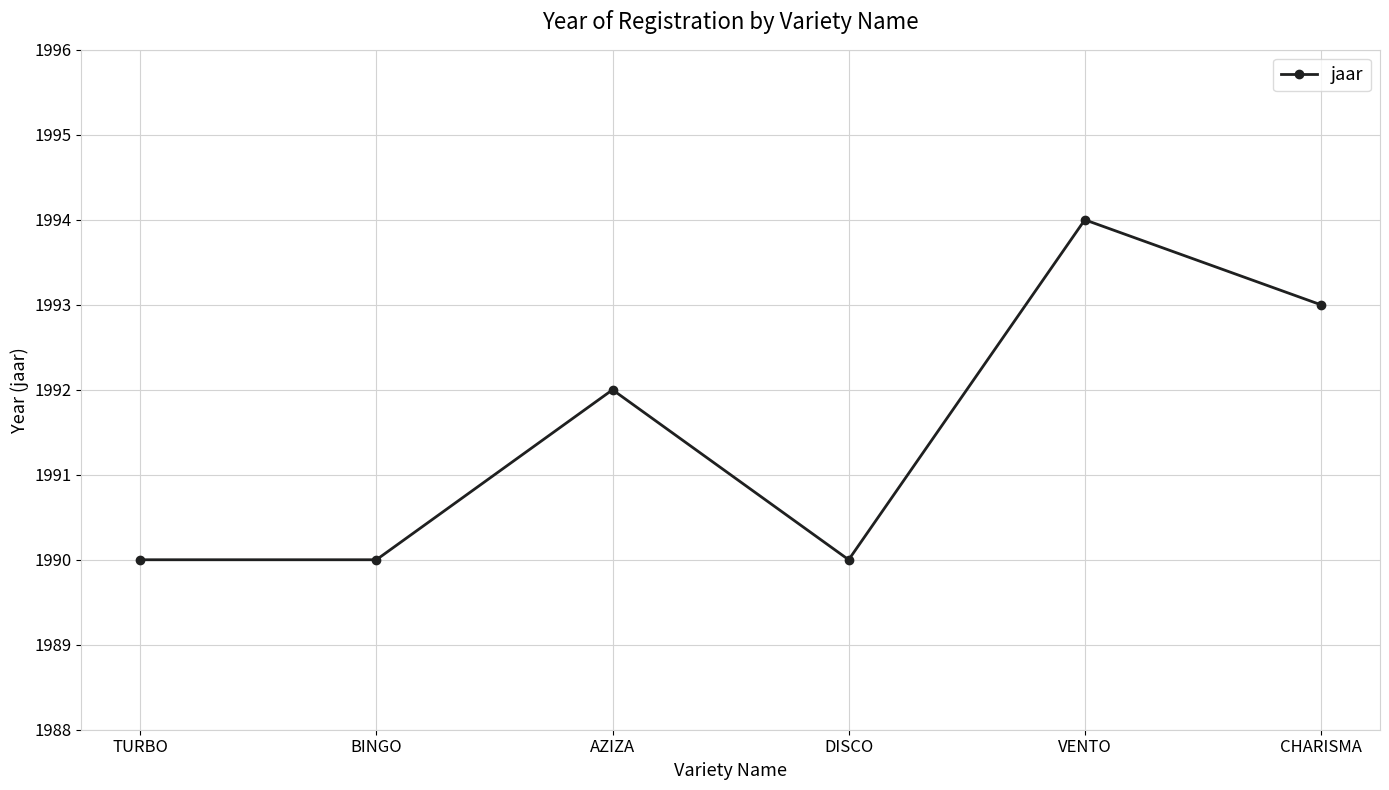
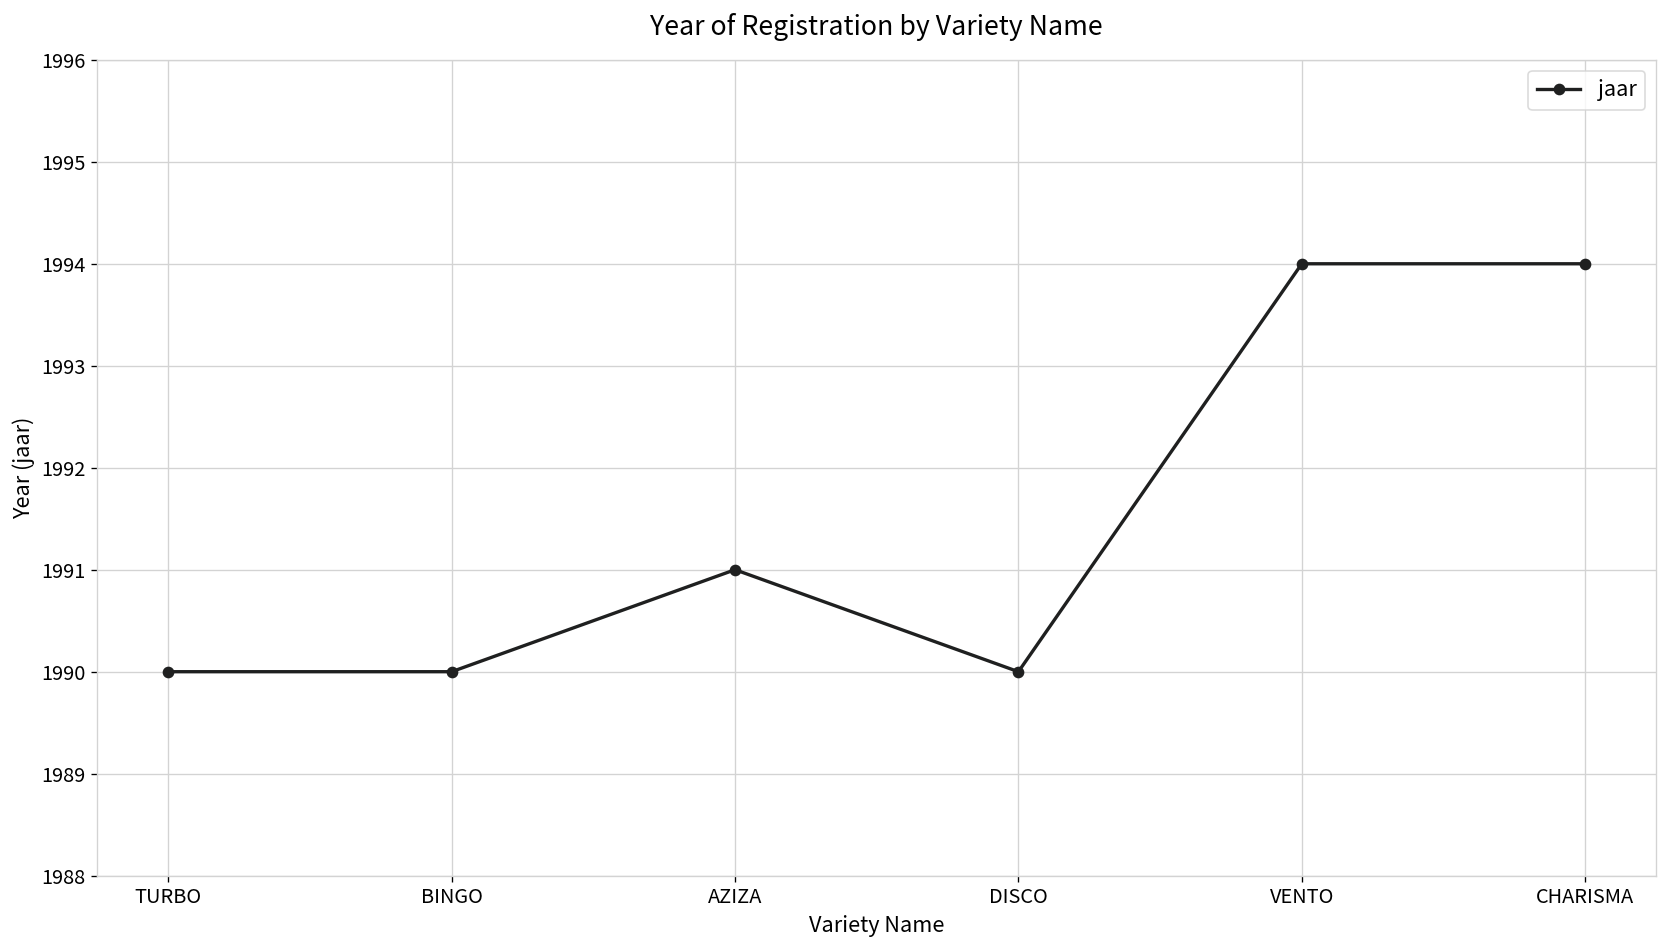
  {
    "TURBO": 1990,
    "BINGO": 1990,
-   "AZIZA": 1992,
+   "AZIZA": 1991,
    "DISCO": 1990,
    "VENTO": 1994,
-   "CHARISMA": 1993
+   "CHARISMA": 1994
  }
